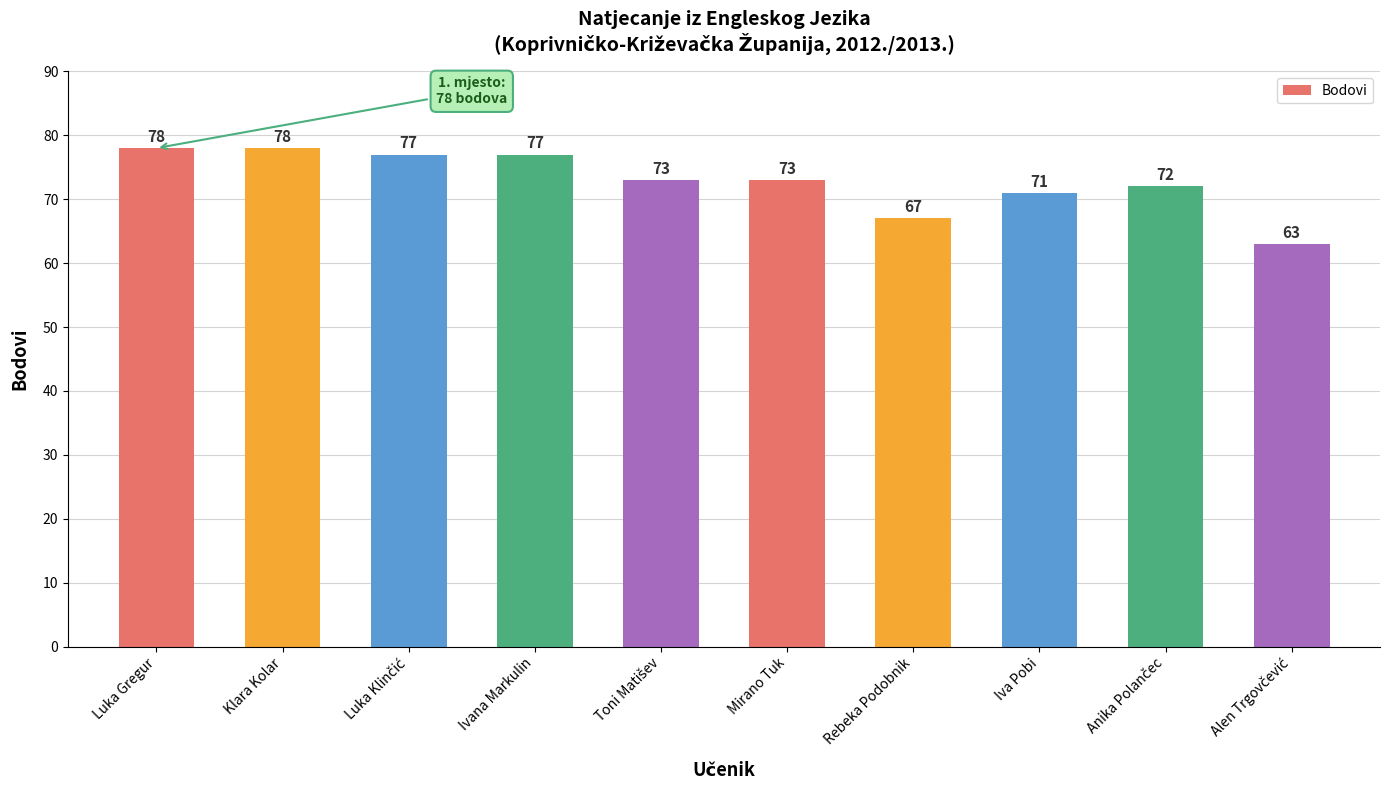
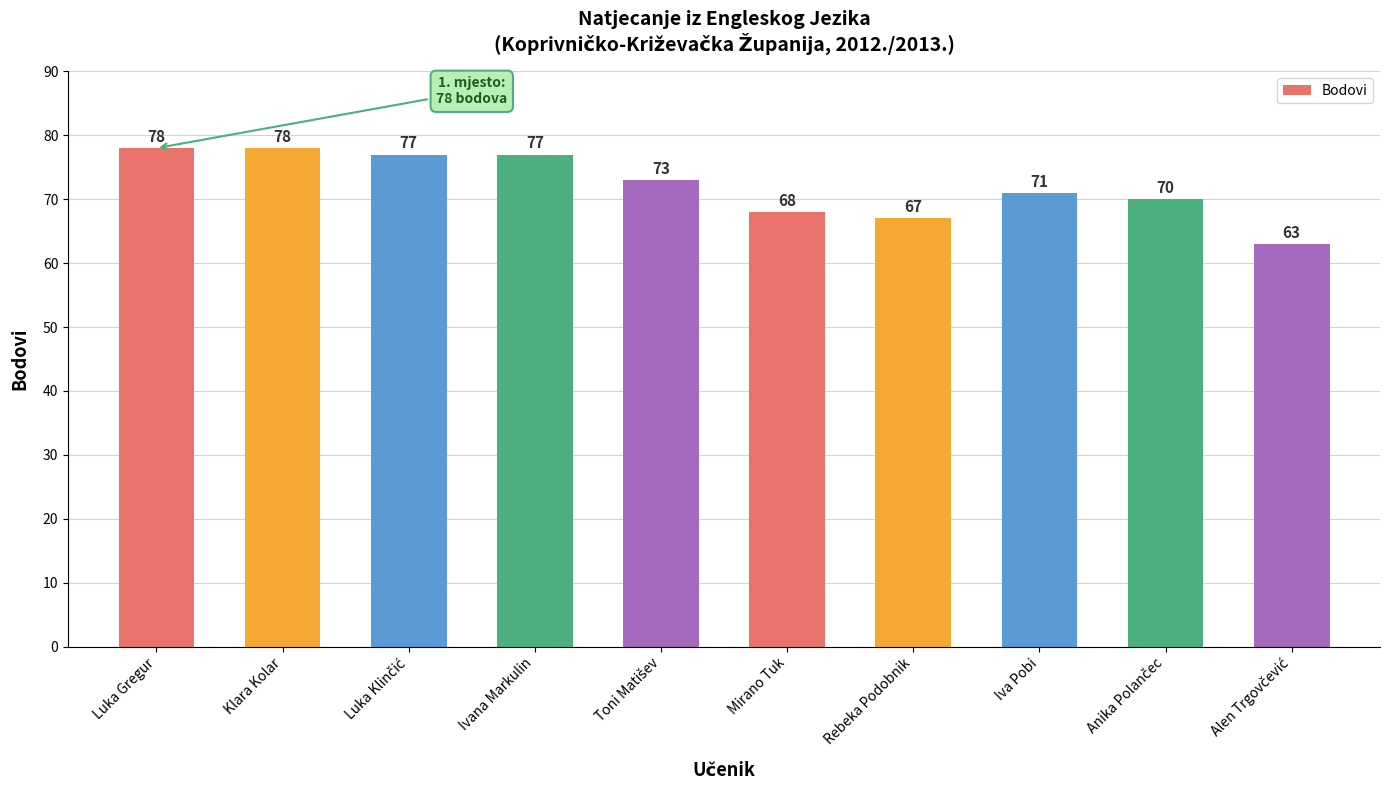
  {
    "Ivana Markulin": 77,
    "Toni Matišev": 73,
-   "Mirano Tuk": 73,
+   "Mirano Tuk": 68,
    "Rebeka Podobnik": 67,
    "Iva Pobi": 71,
-   "Anika Polančec": 72,
+   "Anika Polančec": 70,
    "Alen Trgovčević": 63
  }
